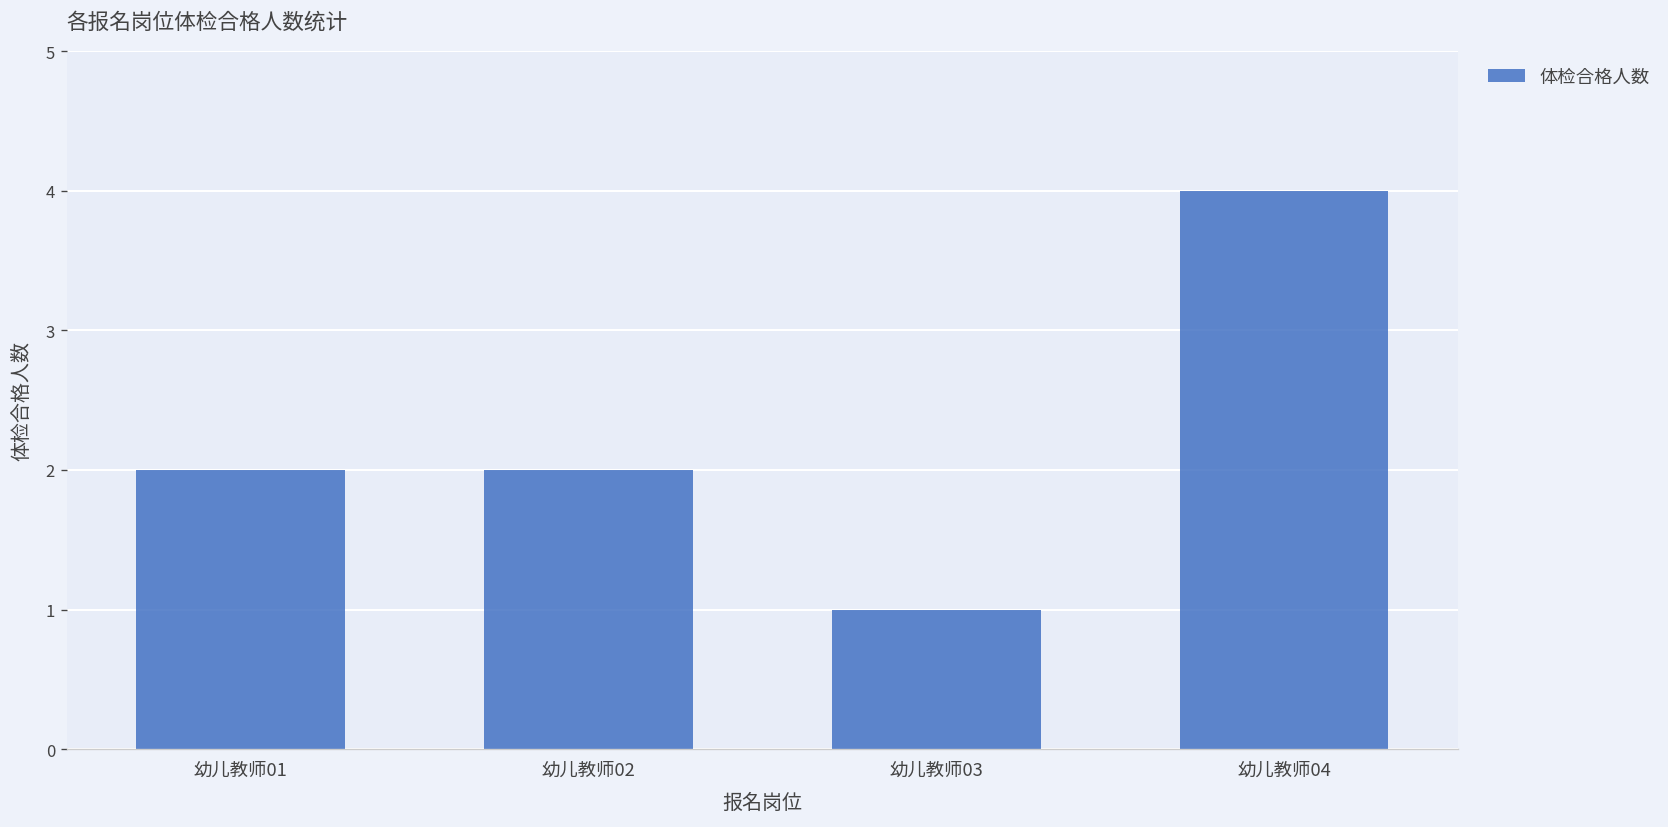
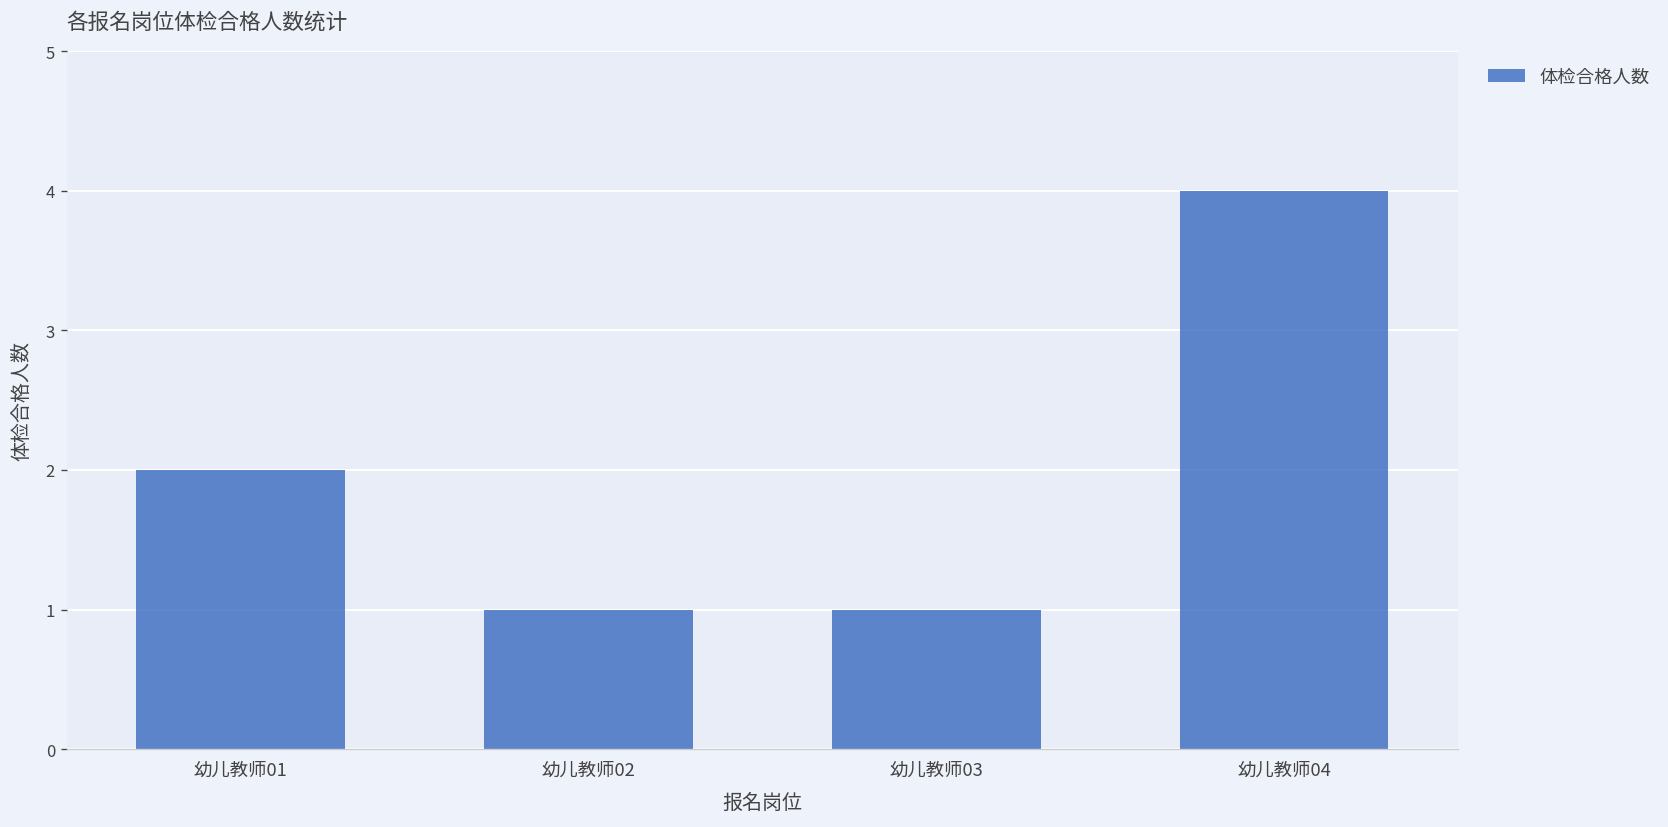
  {
    "幼儿教师01": 2,
-   "幼儿教师02": 2,
+   "幼儿教师02": 1,
    "幼儿教师03": 1,
    "幼儿教师04": 4
  }
